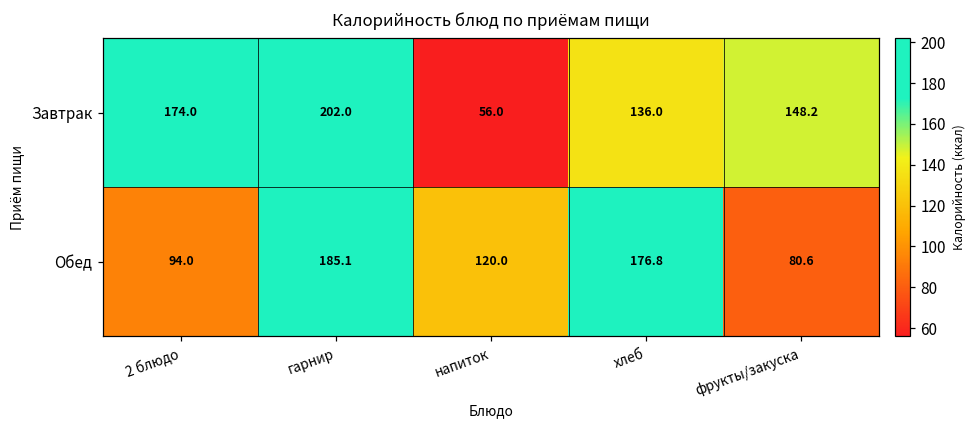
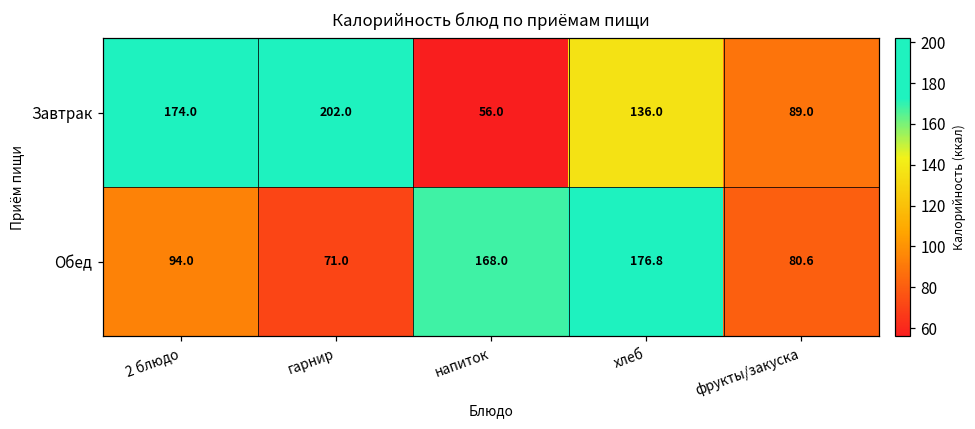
  {
    "Завтрак": {
      "2 блюдо": 174.0,
      "гарнир": 202.0,
      "напиток": 56.0,
      "хлеб": 136.0,
-     "фрукты/закуска": 148.2
+     "фрукты/закуска": 89.0
    },
    "Обед": {
      "2 блюдо": 94.0,
-     "гарнир": 185.1,
-     "напиток": 120.0,
+     "гарнир": 71.0,
+     "напиток": 168.0,
      "хлеб": 176.8,
      "фрукты/закуска": 80.6
    }
  }
